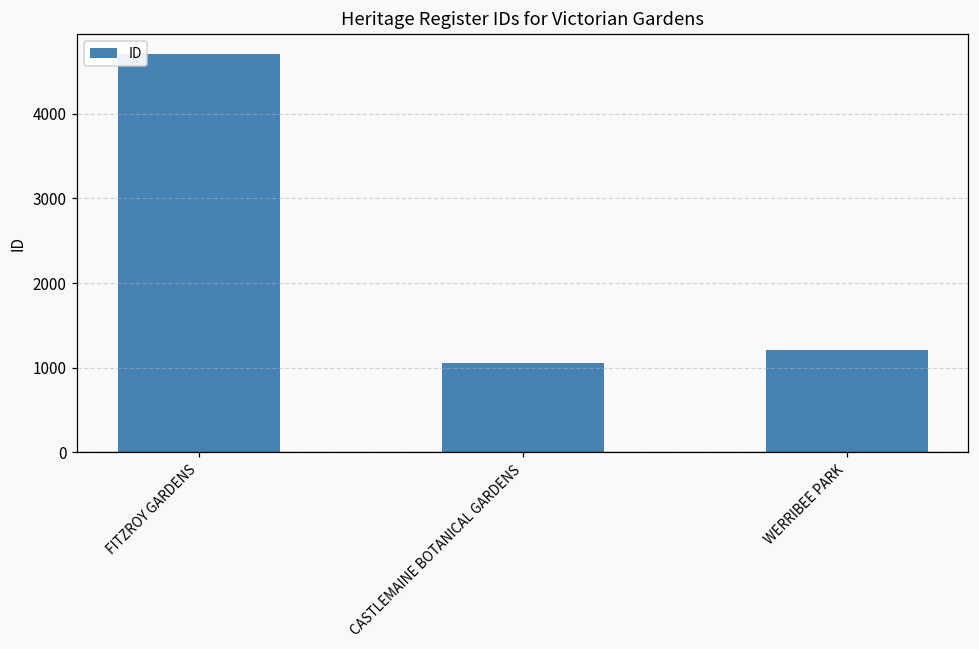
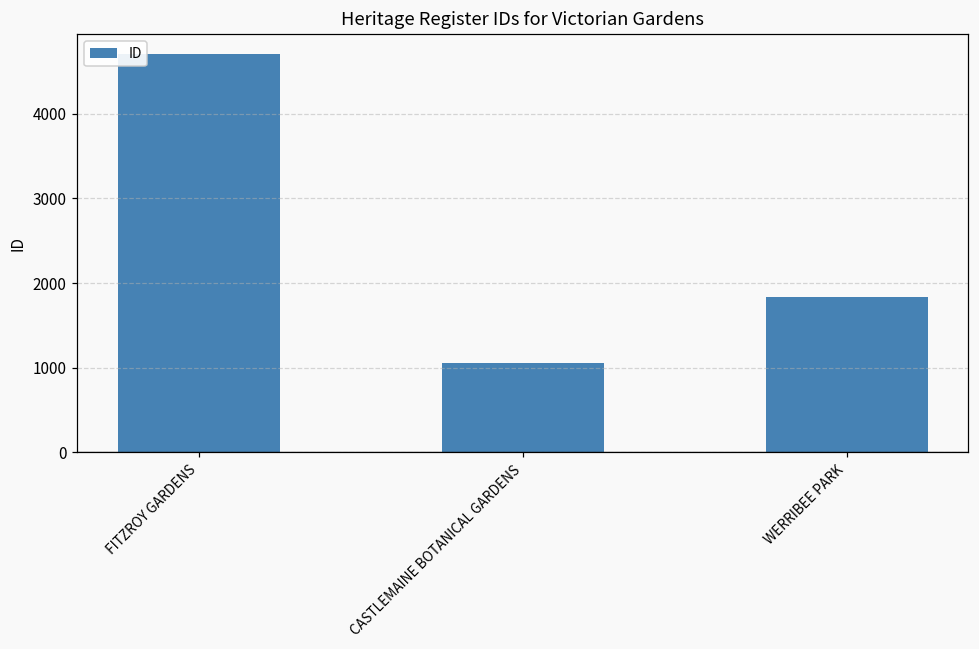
  {
    "FITZROY GARDENS": 4700,
    "CASTLEMAINE BOTANICAL GARDENS": 1100,
-   "WERRIBEE PARK": 1200
+   "WERRIBEE PARK": 1800
  }
